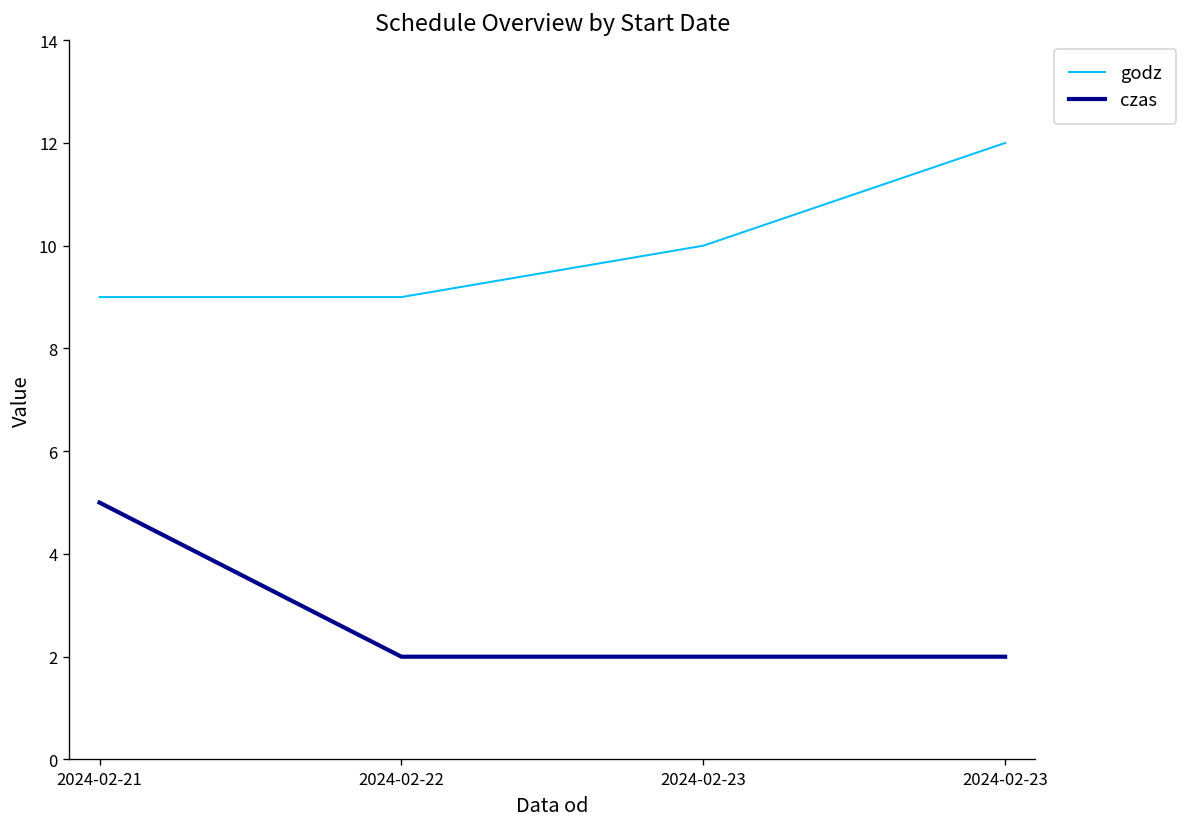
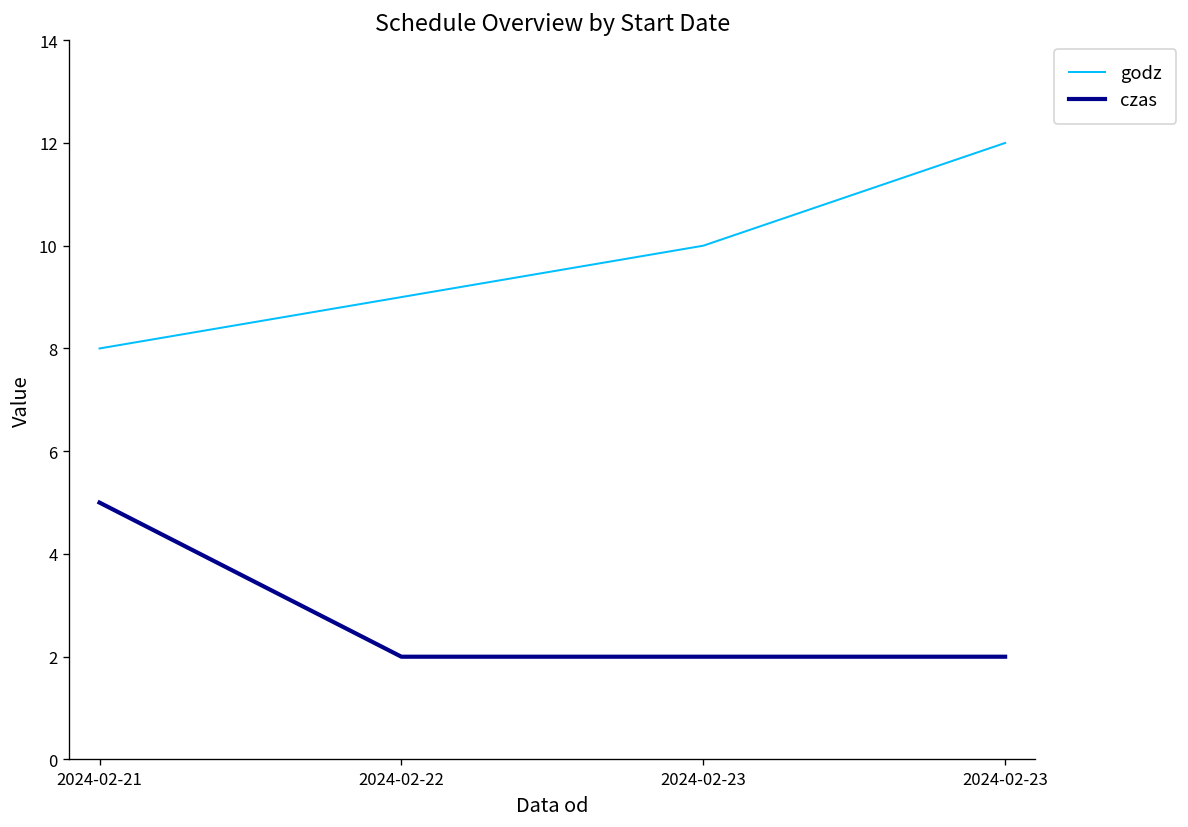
  {
    "godz": {
-     "2024-02-21": 9,
+     "2024-02-21": 8,
      "2024-02-22": 9
    },
    "czas": {
      "2024-02-21": 5,
      "2024-02-22": 2
    }
  }
